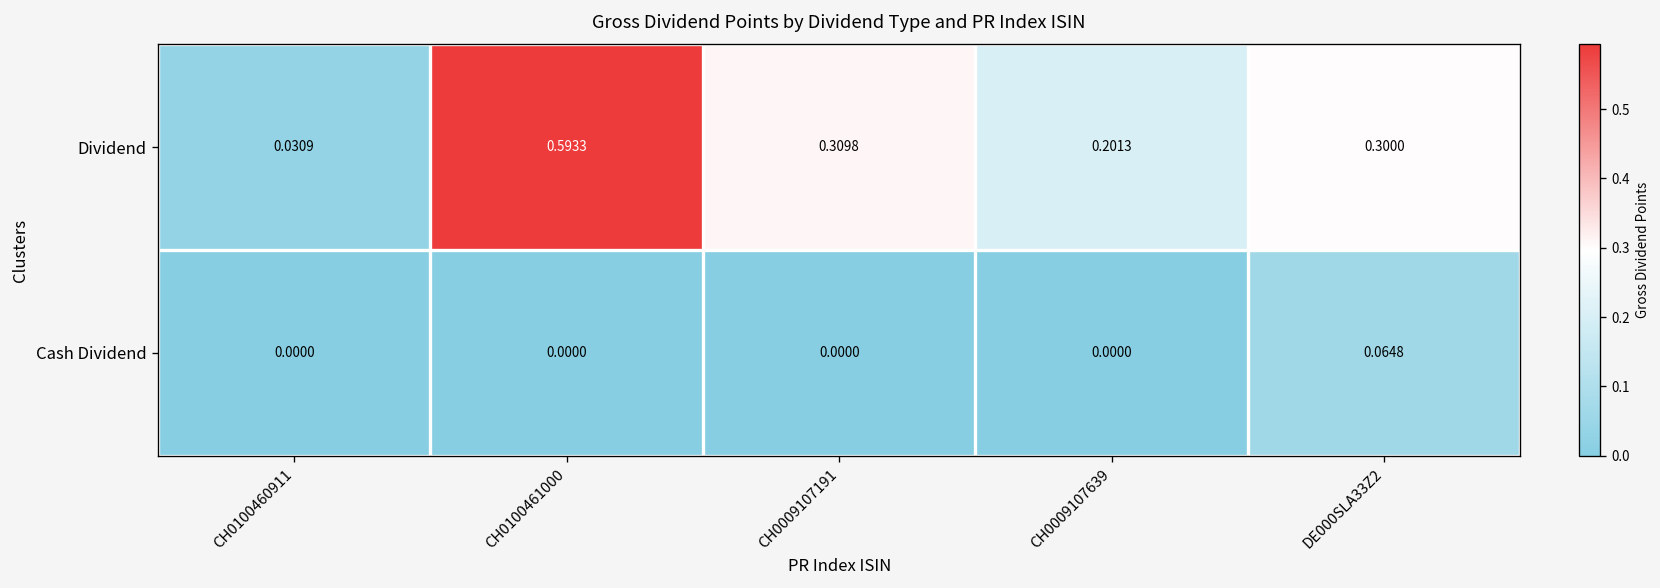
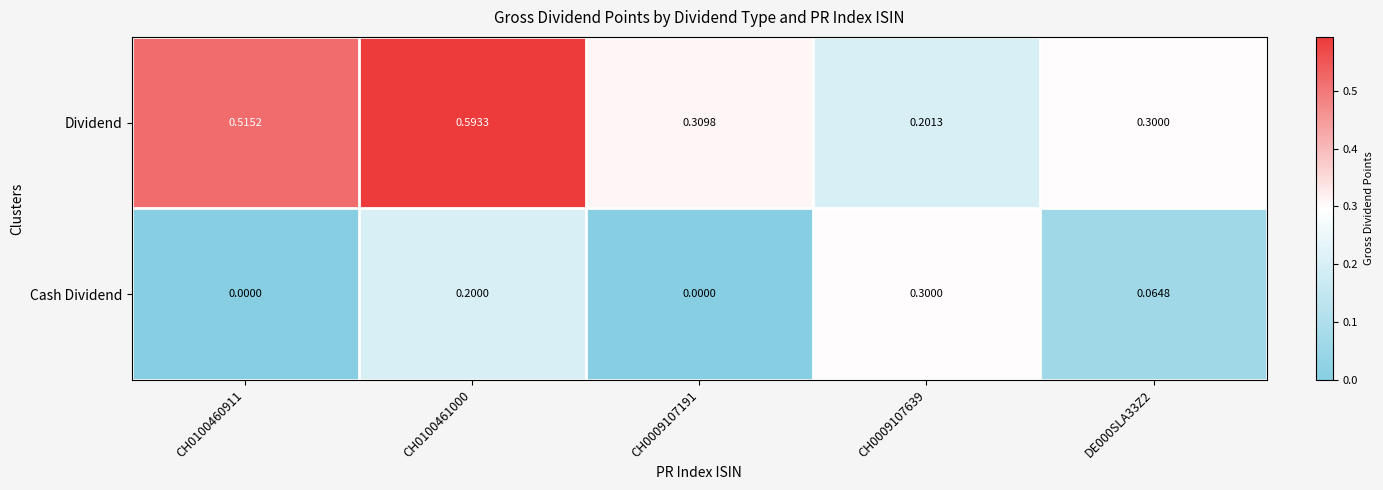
  {
    "Dividend": {
-     "CH0100460911": 0.0309,
+     "CH0100460911": 0.5152,
      "CH0100461000": 0.5933,
      "CH0009107191": 0.3098,
      "CH0009107639": 0.2013,
      "DE000SLA33Z2": 0.3000
    },
    "Cash Dividend": {
      "CH0100460911": 0.0000,
-     "CH0100461000": 0.0000,
+     "CH0100461000": 0.2000,
      "CH0009107191": 0.0000,
-     "CH0009107639": 0.0000,
+     "CH0009107639": 0.3000,
      "DE000SLA33Z2": 0.0648
    }
  }
